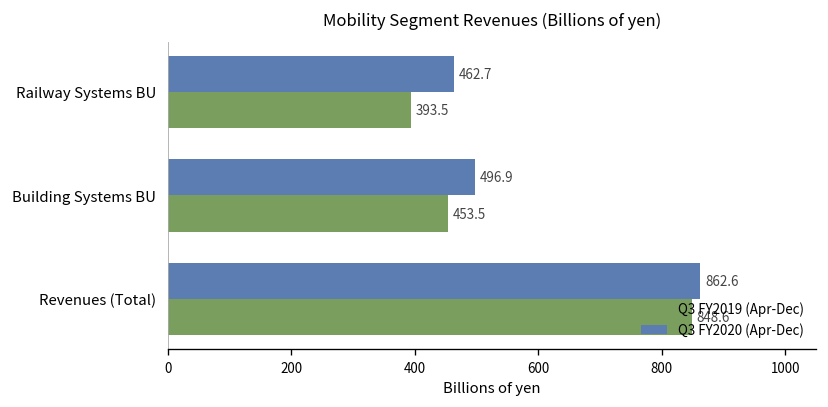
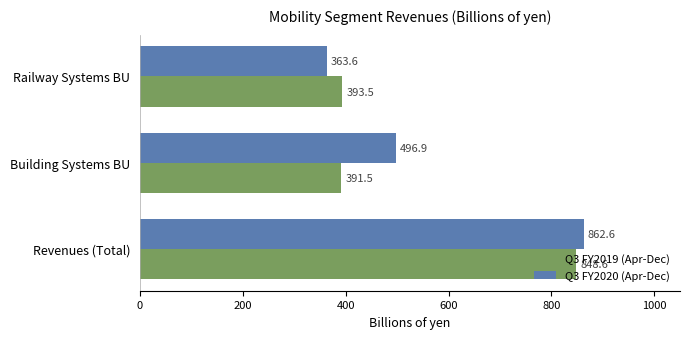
  {
    "Q3 FY2019 (Apr-Dec)": {
      "Railway Systems BU": 393.5,
-     "Building Systems BU": 453.5,
+     "Building Systems BU": 391.5,
      "Revenues (Total)": 848.6
    },
    "Q3 FY2020 (Apr-Dec)": {
-     "Railway Systems BU": 462.7,
+     "Railway Systems BU": 363.6,
      "Building Systems BU": 496.9,
      "Revenues (Total)": 862.6
    }
  }
